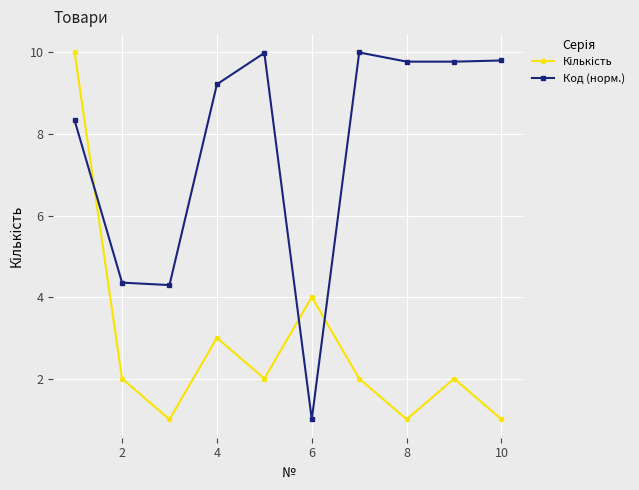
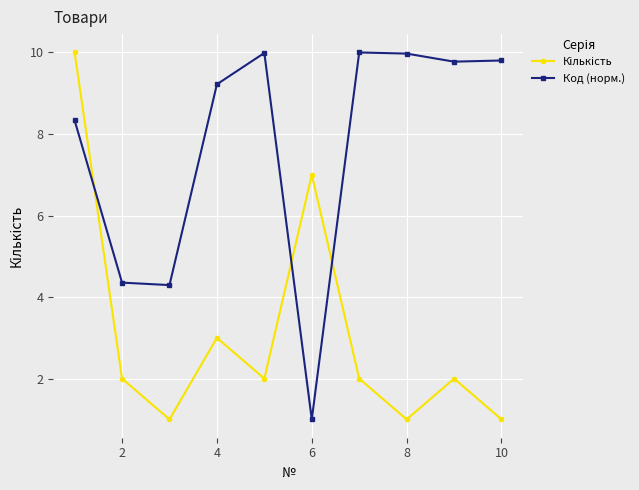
  {
    "Кількість": {
      "2": 2,
      "4": 3,
-     "6": 4,
+     "6": 7,
      "8": 1,
      "10": 1
    },
    "Код (норм.)": {
      "2": 4.4,
      "4": 9.2,
      "6": 1.0,
-     "8": 9.8,
+     "8": 10.0,
      "10": 9.8
    }
  }
